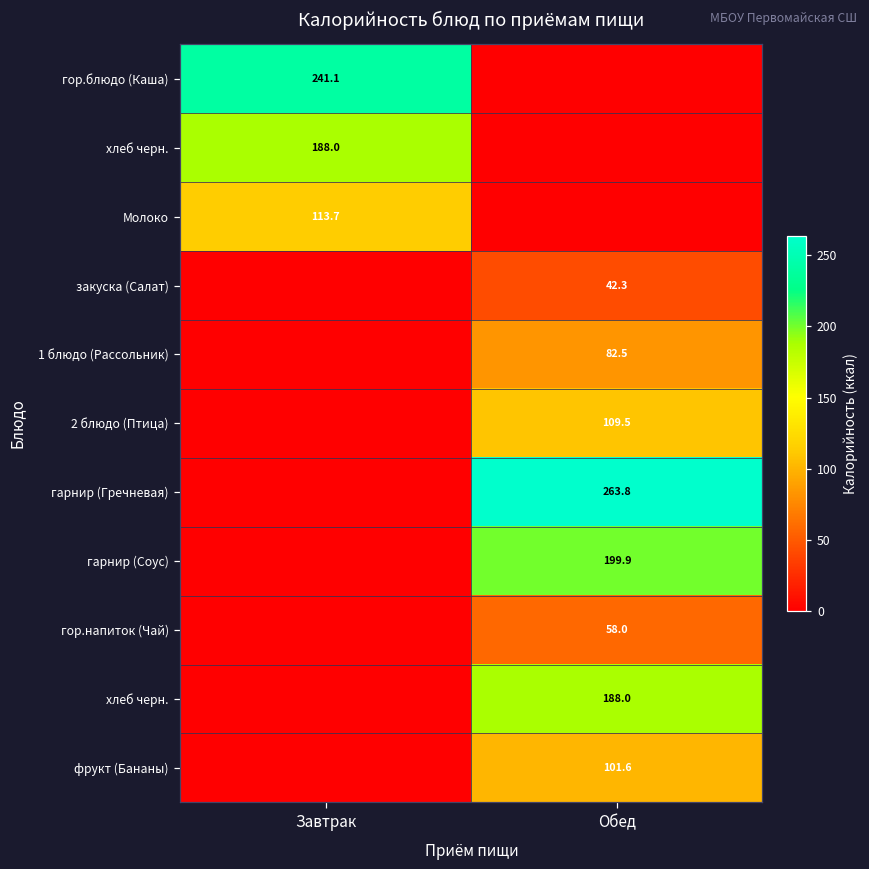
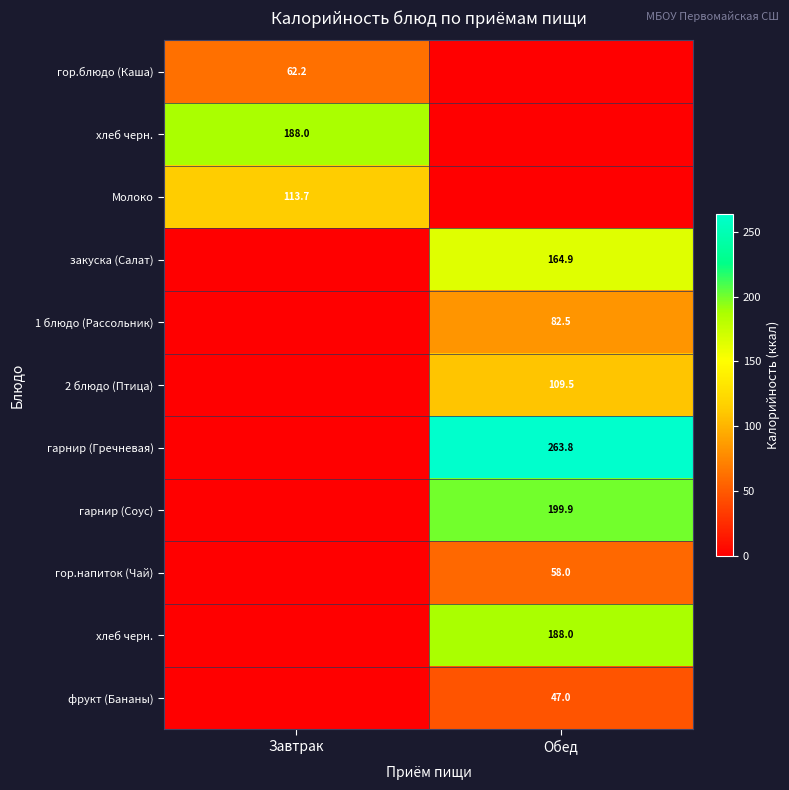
  {
    "гор.блюдо (Каша)": {
-     "Завтрак": 241.1
+     "Завтрак": 62.2
    },
    "Молоко": {
      "Завтрак": 113.7
    },
    "закуска (Салат)": {
-     "Обед": 42.3
+     "Обед": 164.9
    },
    "1 блюдо (Рассольник)": {
      "Обед": 82.5
    },
    "2 блюдо (Птица)": {
      "Обед": 109.5
    },
    "гарнир (Гречневая)": {
      "Обед": 263.8
    },
    "гарнир (Соус)": {
      "Обед": 199.9
    },
    "гор.напиток (Чай)": {
      "Обед": 58.0
    },
    "фрукт (Бананы)": {
-     "Обед": 101.6
+     "Обед": 47.0
    }
  }
